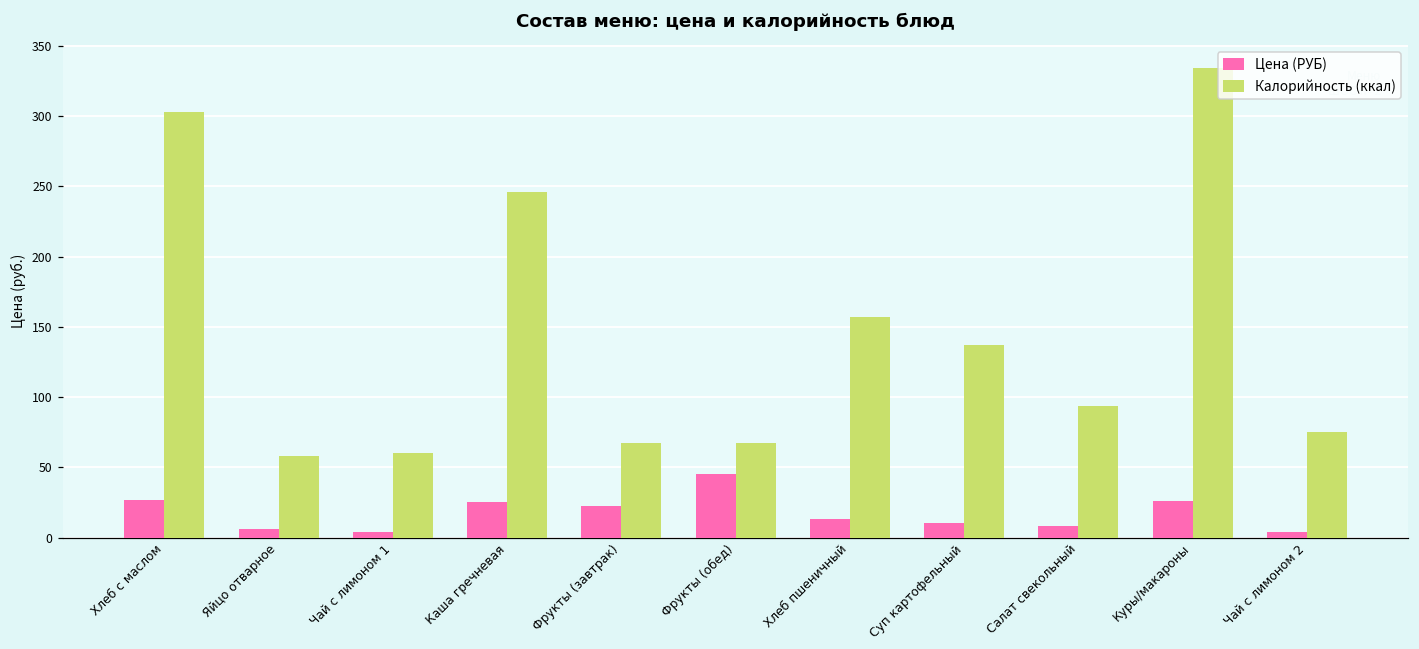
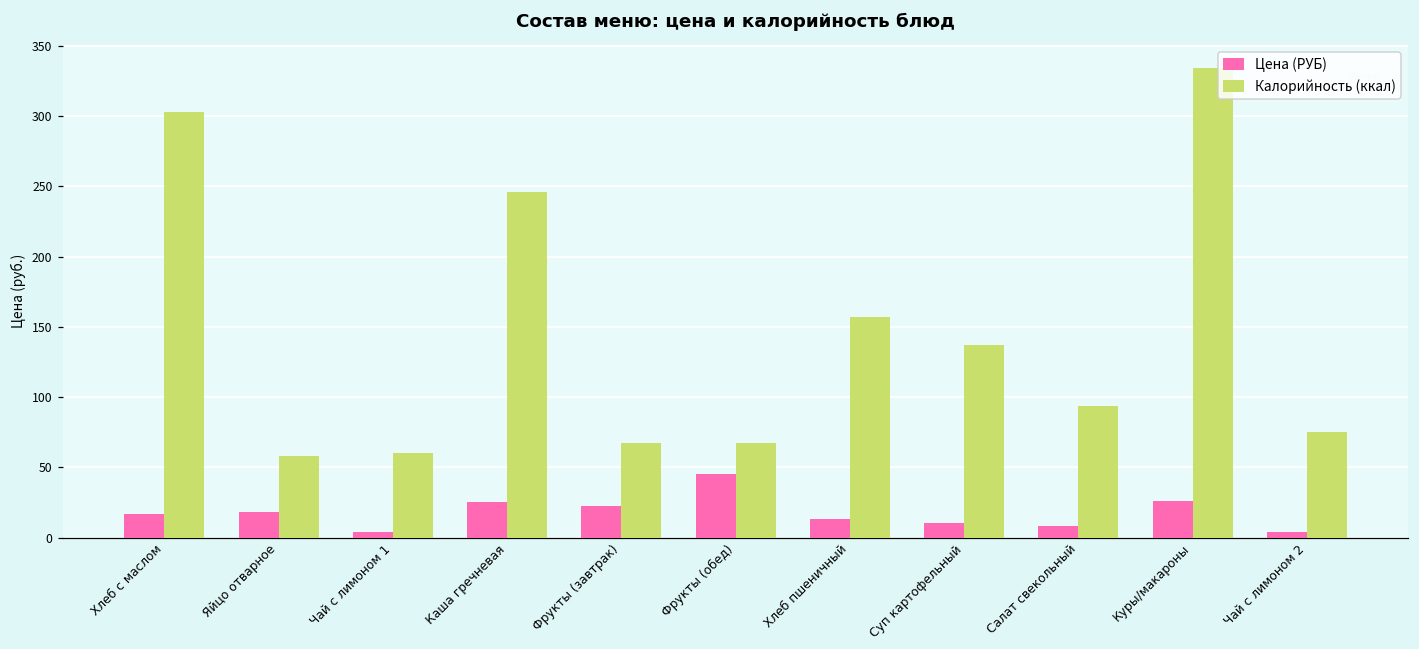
  {
    "Цена (РУБ)": {
-     "Хлеб с маслом": 27,
-     "Яйцо отварное": 6,
+     "Хлеб с маслом": 17,
+     "Яйцо отварное": 18,
      "Чай с лимоном 1": 4,
      "Каша гречневая": 26,
      "Фрукты (завтрак)": 22,
      "Фрукты (обед)": 46,
      "Хлеб пшеничный": 13,
      "Суп картофельный": 11,
      "Салат свекольный": 8,
      "Куры/макароны": 26,
      "Чай с лимоном 2": 4
    },
    "Калорийность (ккал)": {
      "Хлеб с маслом": 303,
      "Яйцо отварное": 58,
      "Чай с лимоном 1": 60,
      "Каша гречневая": 246,
      "Фрукты (завтрак)": 67,
      "Фрукты (обед)": 67,
      "Хлеб пшеничный": 157,
      "Суп картофельный": 137,
      "Салат свекольный": 94,
      "Куры/макароны": 334,
      "Чай с лимоном 2": 75
    }
  }
